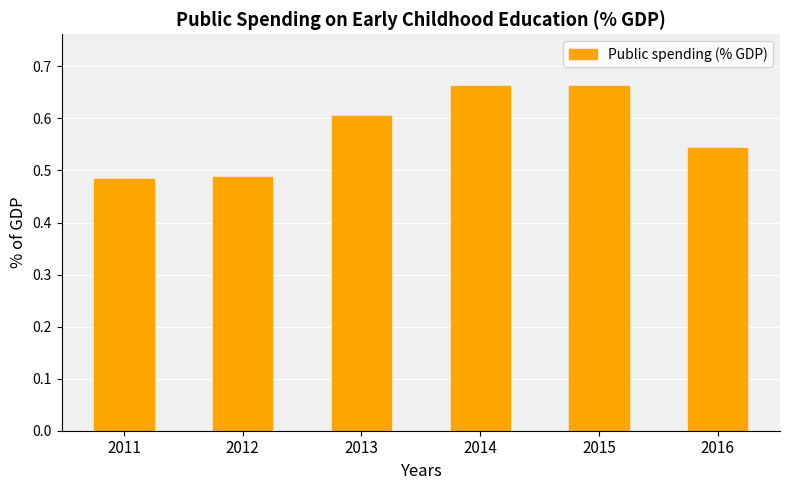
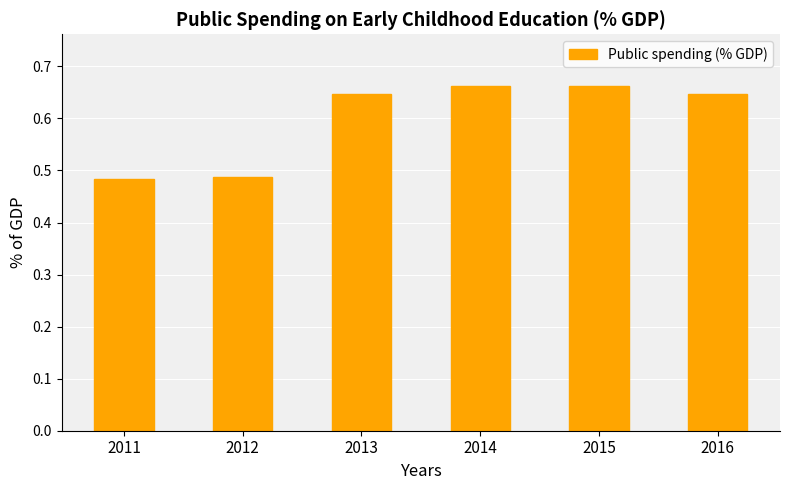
  {
    "2011": 0.48,
    "2012": 0.49,
-   "2013": 0.60,
+   "2013": 0.65,
    "2014": 0.66,
    "2015": 0.66,
-   "2016": 0.54
+   "2016": 0.65
  }
